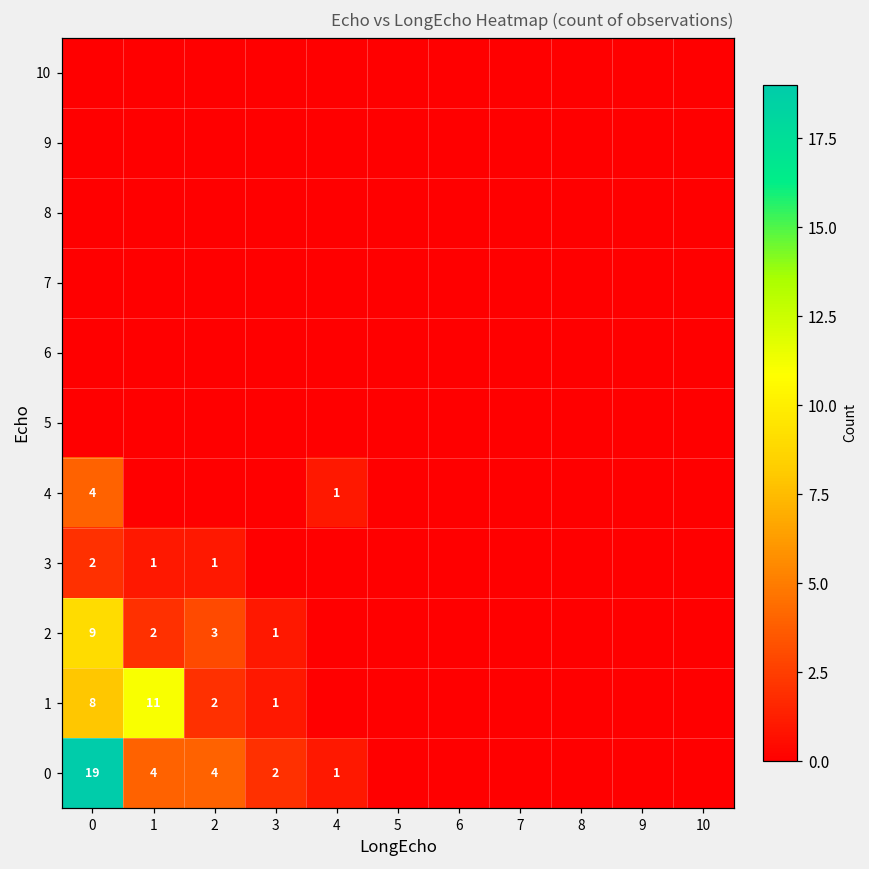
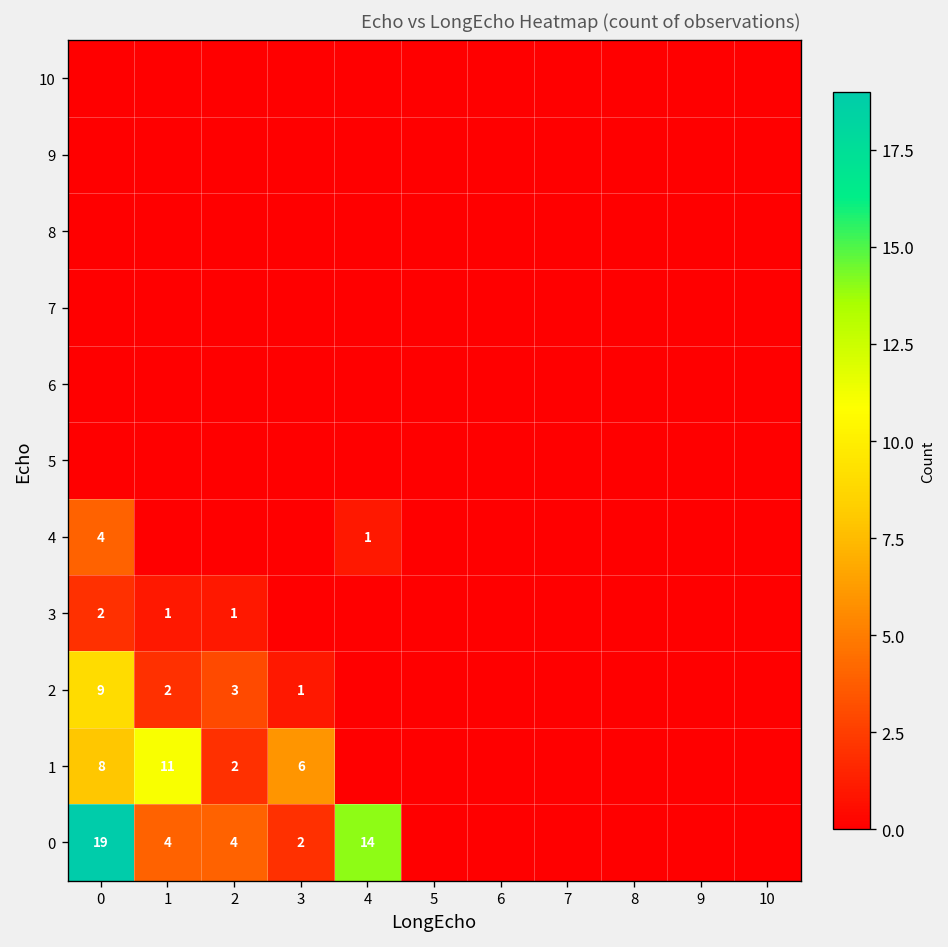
  {
    "4": {
      "0": 4,
      "4": 1
    },
    "3": {
      "0": 2,
      "1": 1,
      "2": 1
    },
    "2": {
      "0": 9,
      "1": 2,
      "2": 3,
      "3": 1
    },
    "1": {
      "0": 8,
      "1": 11,
      "2": 2,
-     "3": 1
+     "3": 6
    },
    "0": {
      "0": 19,
      "1": 4,
      "2": 4,
      "3": 2,
-     "4": 1
+     "4": 14
    }
  }
